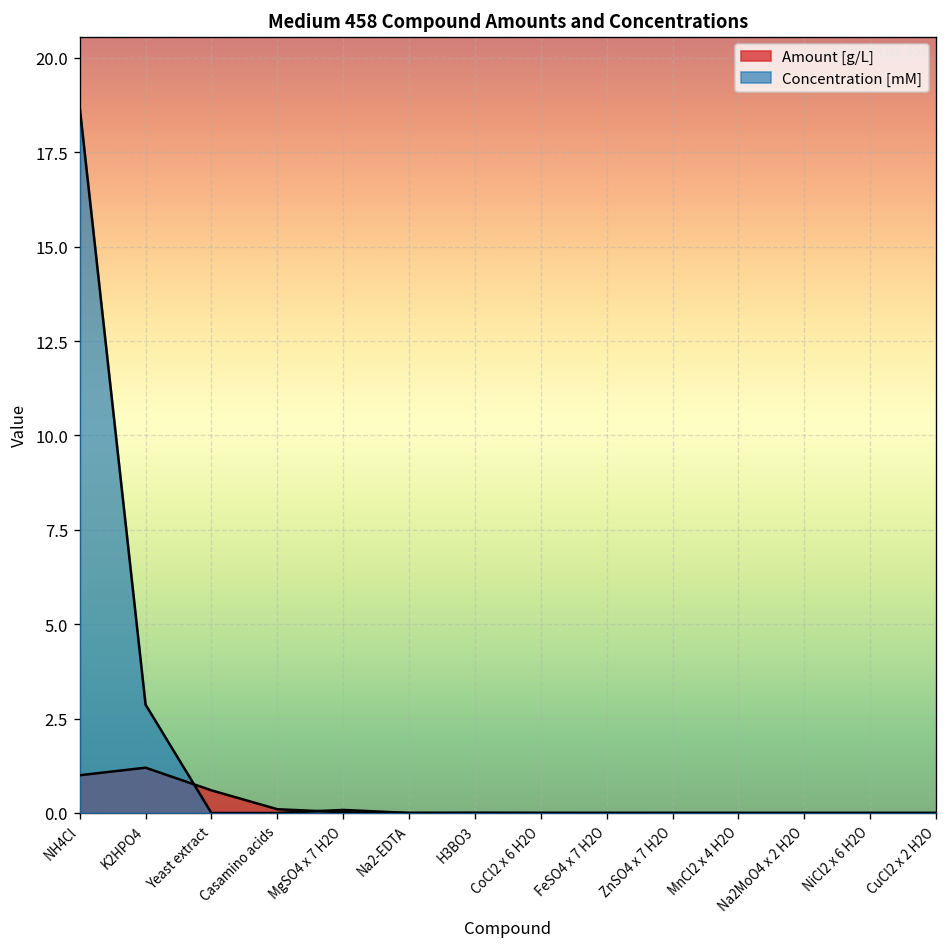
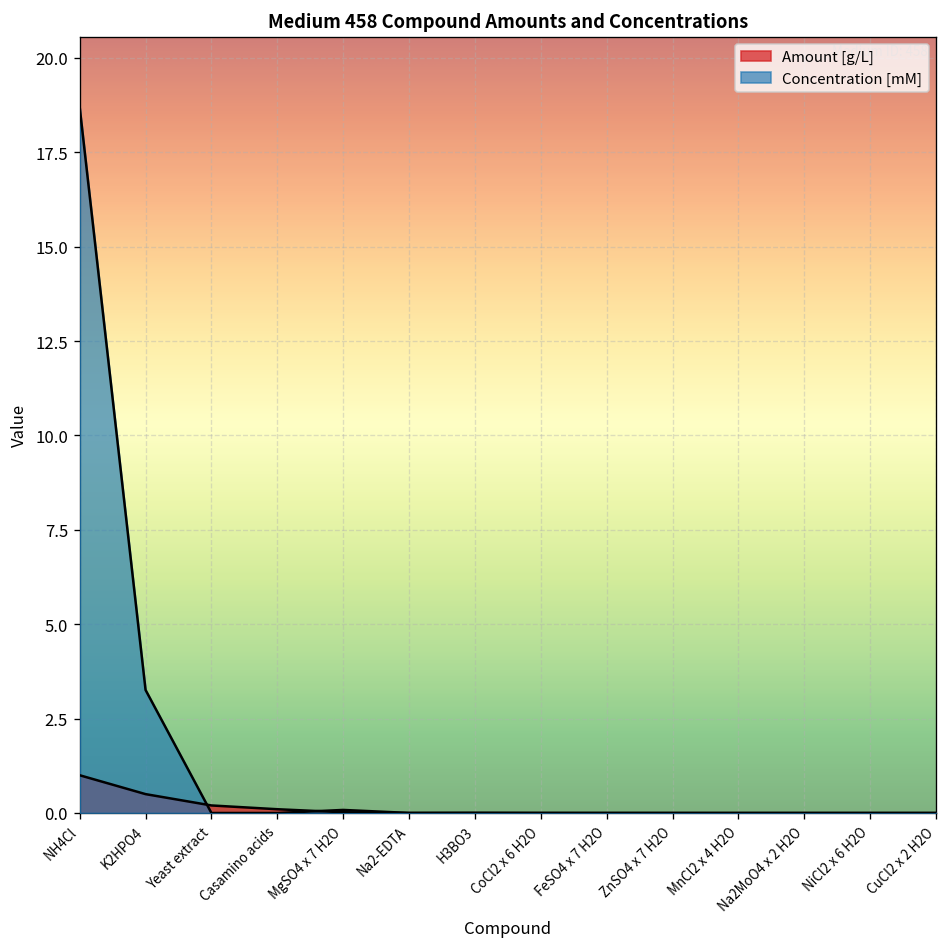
  {
    "Amount [g/L]": {
      "NH4Cl": 1.0,
-     "K2HPO4": 1.2,
-     "Yeast extract": 0.6,
+     "K2HPO4": 0.5,
+     "Yeast extract": 0.2,
      "Casamino acids": 0.1
    },
    "Concentration [mM]": {
      "NH4Cl": 18.7,
-     "K2HPO4": 2.9,
+     "K2HPO4": 3.3,
      "Yeast extract": 0.0,
      "Casamino acids": 0.0
    }
  }
